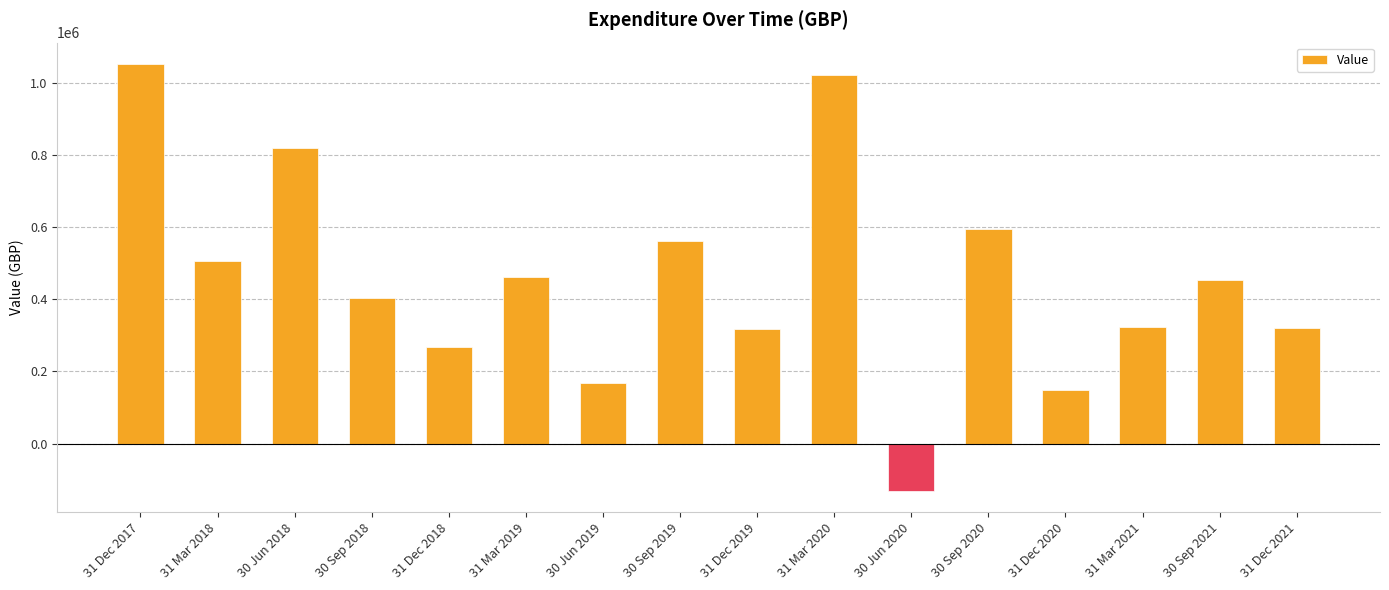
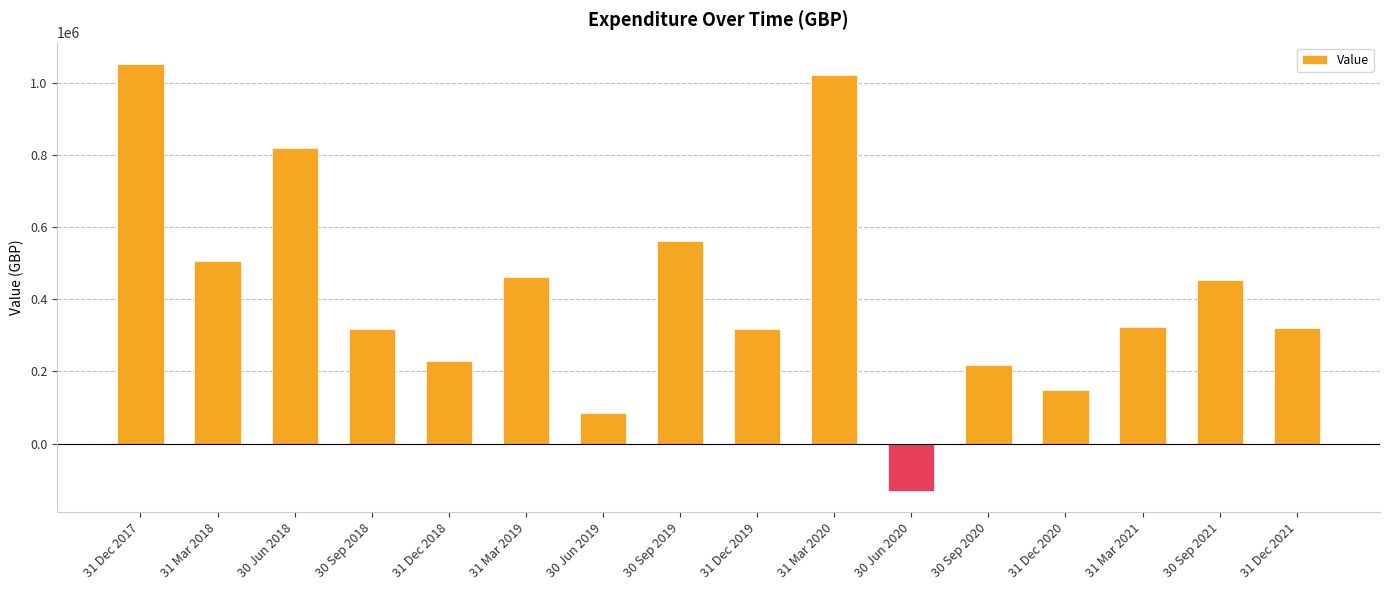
  {
    "31 Dec 2017": 1050000,
    "31 Mar 2018": 510000,
    "30 Jun 2018": 820000,
-   "30 Sep 2018": 400000,
-   "31 Dec 2018": 270000,
+   "30 Sep 2018": 320000,
+   "31 Dec 2018": 230000,
    "31 Mar 2019": 460000,
-   "30 Jun 2019": 170000,
+   "30 Jun 2019": 80000,
    "30 Sep 2019": 560000,
    "31 Dec 2019": 320000,
    "31 Mar 2020": 1020000,
    "30 Jun 2020": -130000,
-   "30 Sep 2020": 600000,
+   "30 Sep 2020": 220000,
    "31 Dec 2020": 150000,
    "31 Mar 2021": 320000,
    "30 Sep 2021": 450000,
    "31 Dec 2021": 320000
  }
